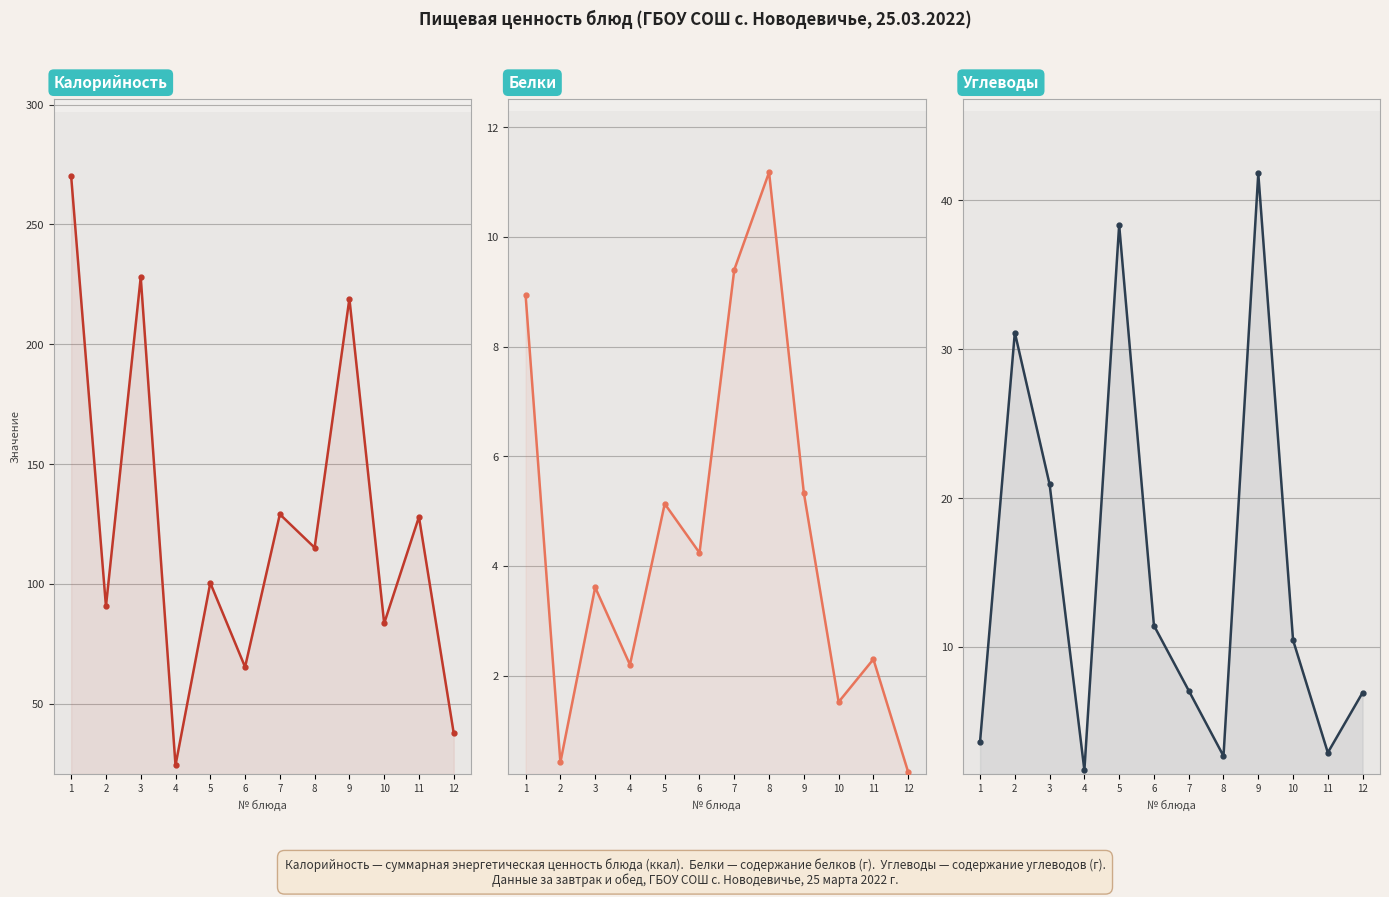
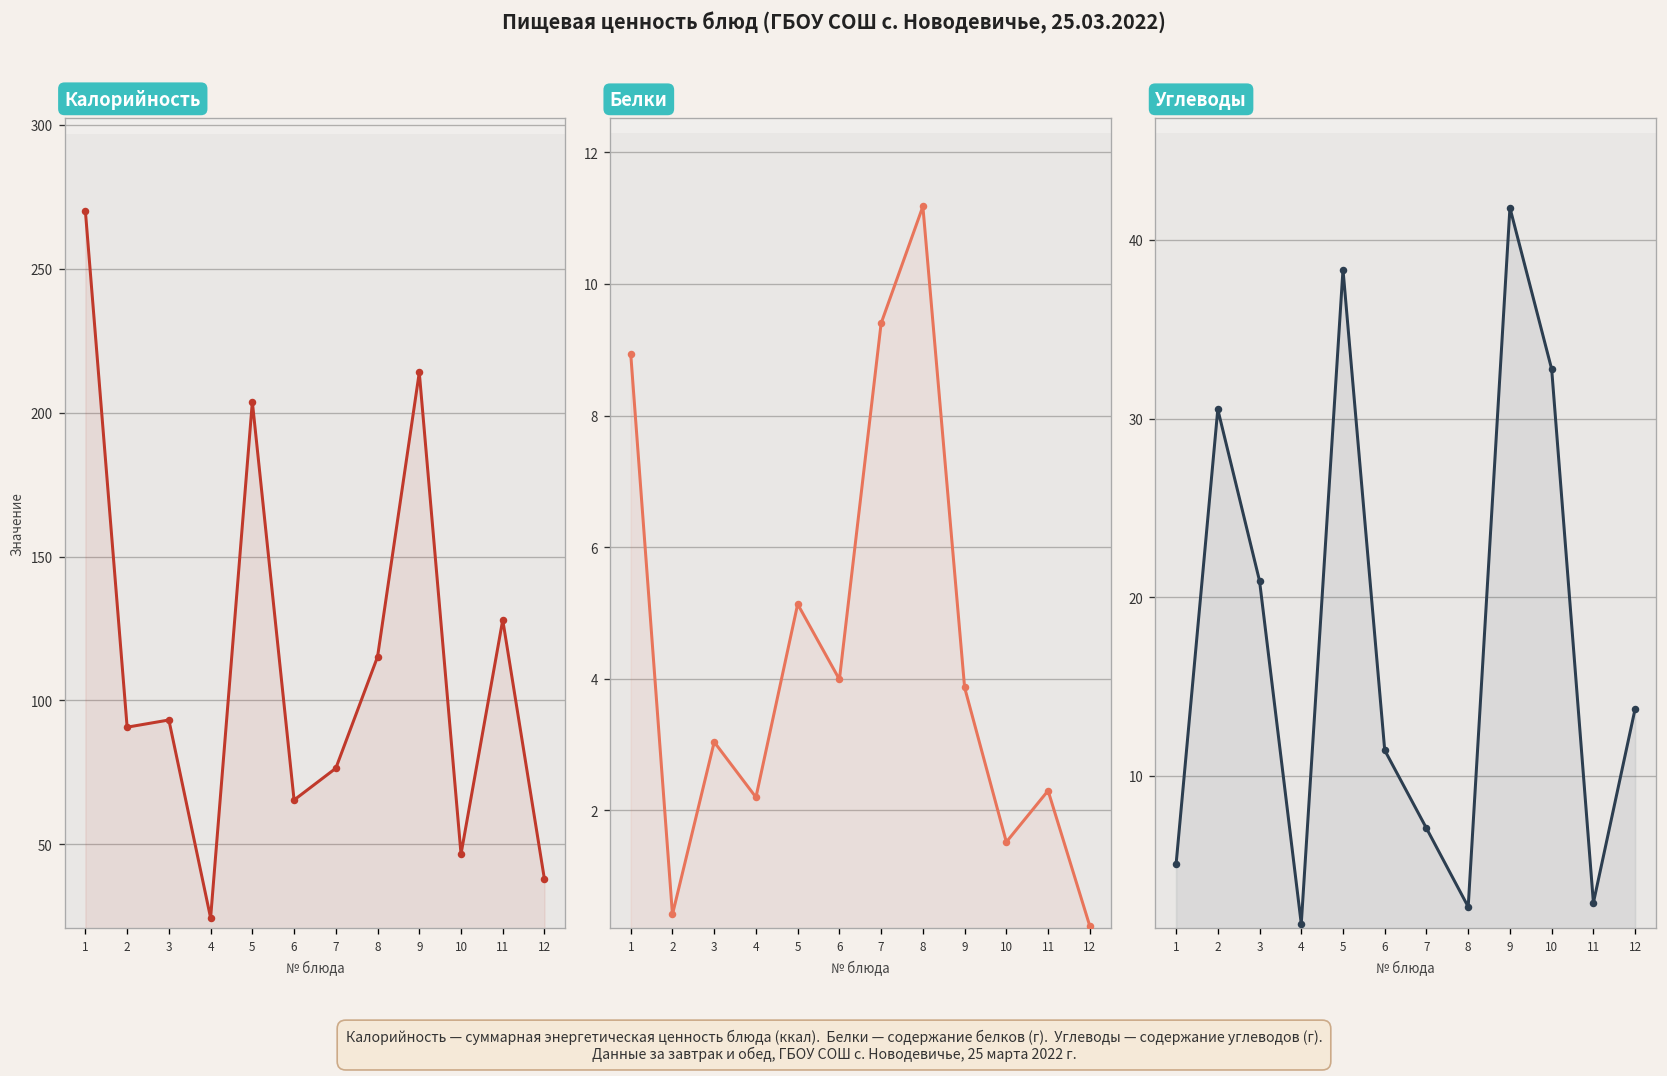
  {
    "Калорийность": {
      "1": 270,
      "2": 91,
-     "3": 228,
+     "3": 93,
      "4": 24,
-     "5": 100,
+     "5": 204,
      "6": 65,
-     "7": 129,
+     "7": 76,
      "8": 115,
-     "9": 219,
-     "10": 84,
+     "9": 214,
+     "10": 47,
      "11": 128,
      "12": 38
    },
    "Белки": {
      "1": 8.9,
      "2": 0.4,
-     "3": 3.6,
+     "3": 3.0,
      "4": 2.2,
      "5": 5.1,
-     "6": 4.2,
+     "6": 4.0,
      "7": 9.4,
      "8": 11.2,
-     "9": 5.3,
+     "9": 3.9,
      "10": 1.5,
      "11": 2.3,
      "12": 0.2
    },
    "Углеводы": {
-     "1": 3.6,
-     "2": 31.1,
+     "1": 5.0,
+     "2": 30.5,
      "3": 20.9,
      "4": 1.7,
      "5": 38.3,
      "6": 11.4,
      "7": 7.1,
      "8": 2.7,
      "9": 41.8,
-     "10": 10.5,
+     "10": 32.8,
      "11": 2.9,
-     "12": 6.9
+     "12": 13.8
    }
  }
